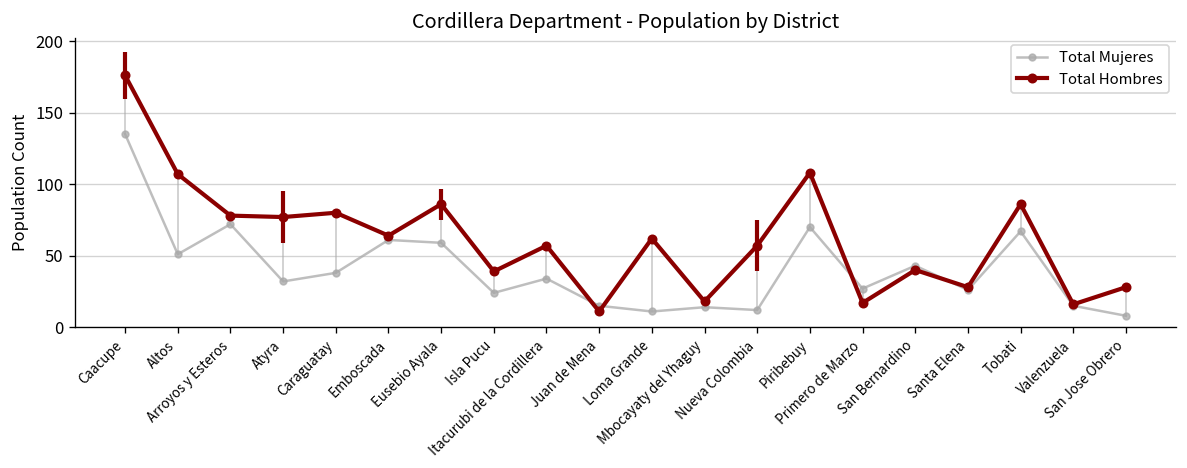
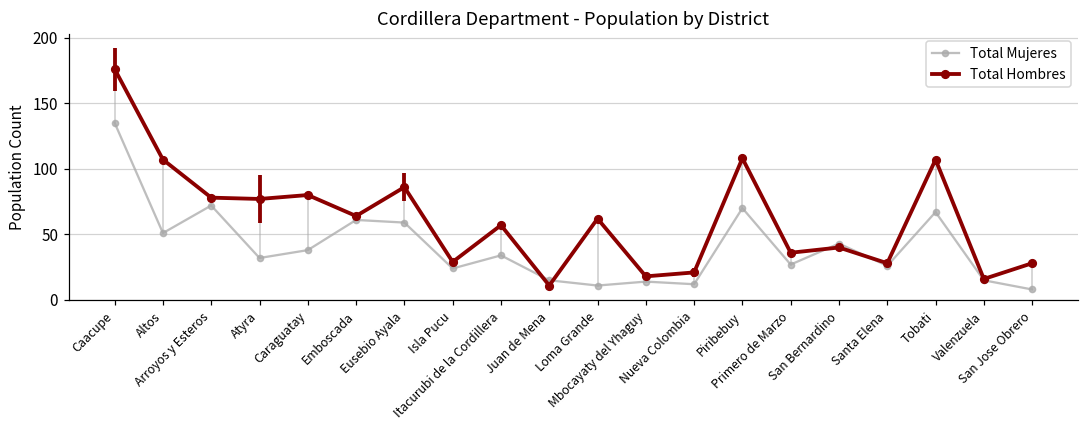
  {
    "Total Hombres": {
-     "Isla Pucu": 39,
-     "Nueva Colombia": 57,
-     "Primero de Marzo": 17,
-     "Tobati": 86
+     "Isla Pucu": 29,
+     "Nueva Colombia": 21,
+     "Primero de Marzo": 36,
+     "Tobati": 107
    }
  }
